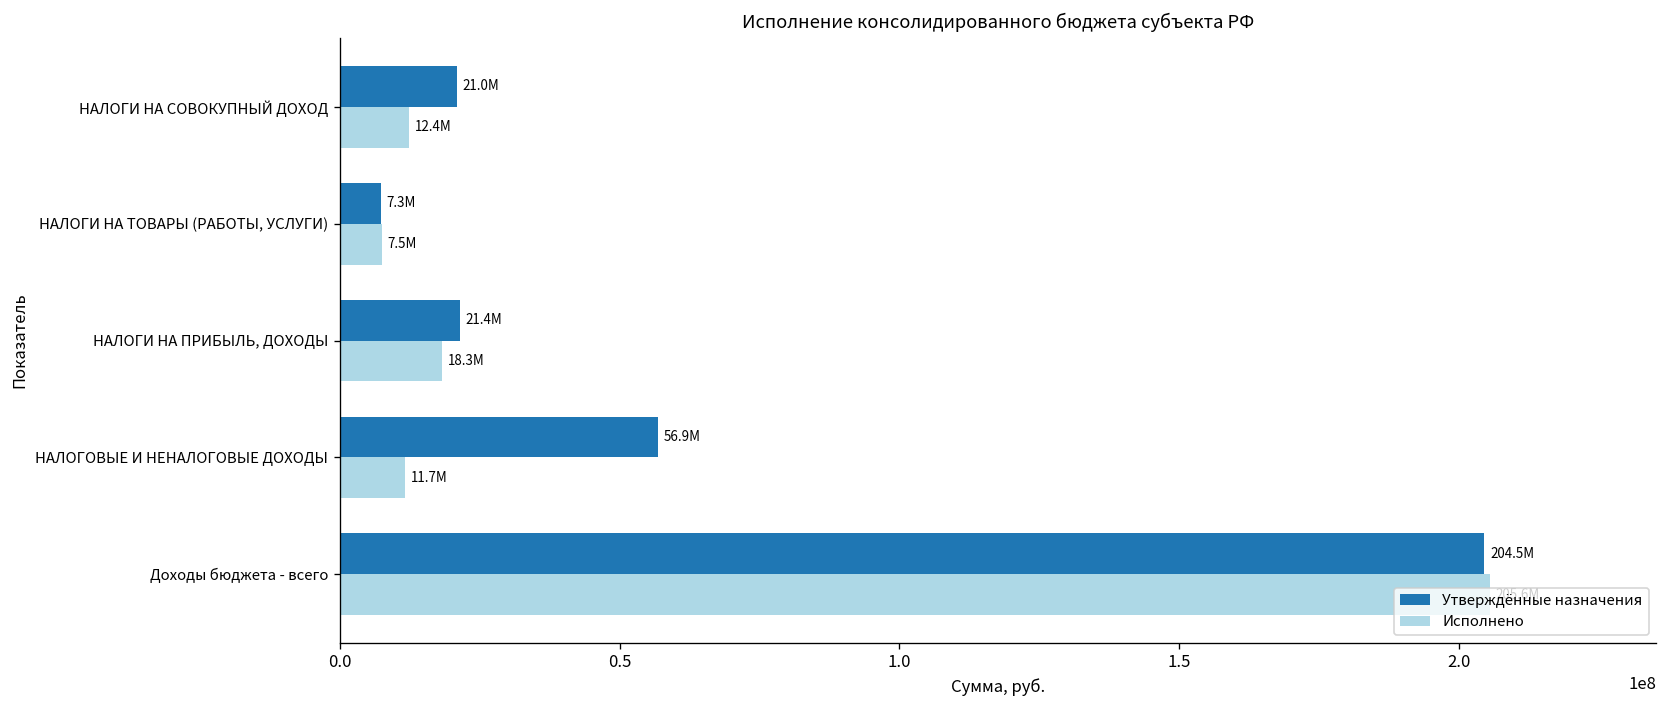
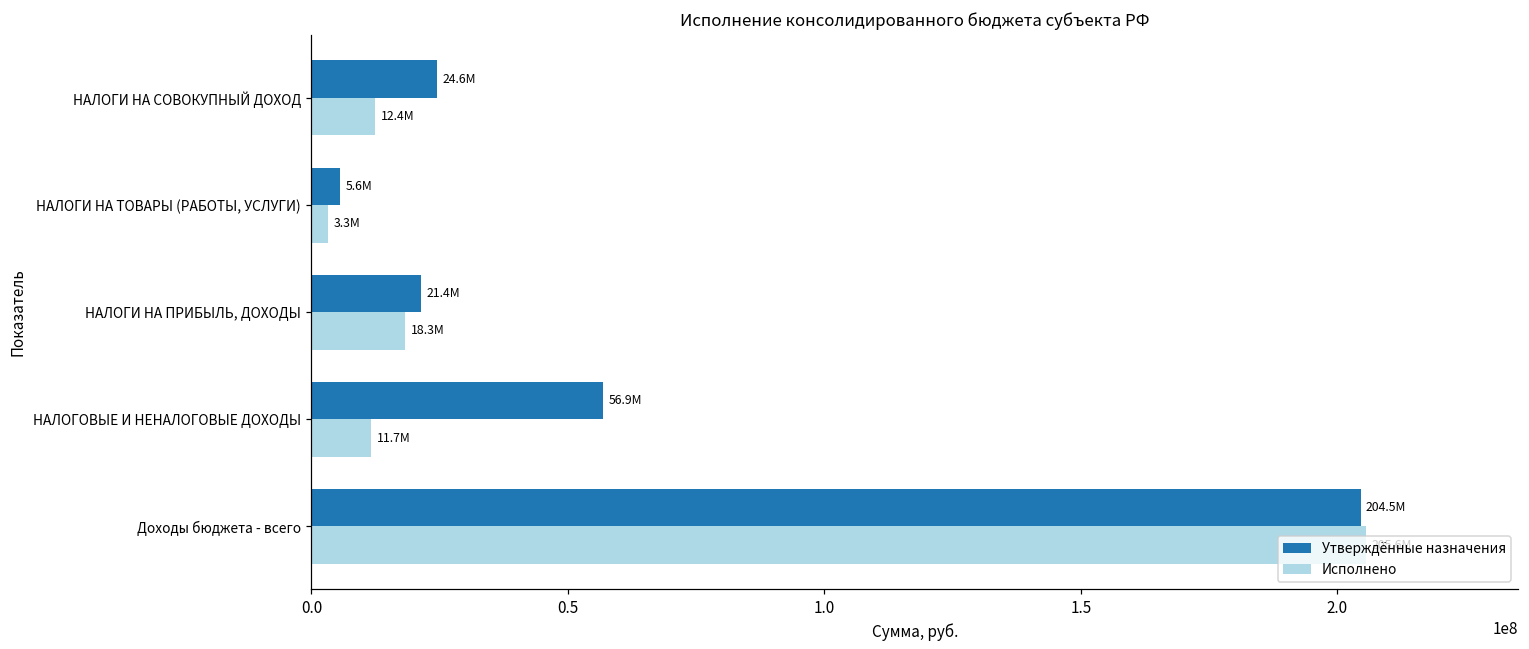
  {
    "Утверждённые назначения": {
-     "НАЛОГИ НА СОВОКУПНЫЙ ДОХОД": "21.0M",
-     "НАЛОГИ НА ТОВАРЫ (РАБОТЫ, УСЛУГИ)": "7.3M",
+     "НАЛОГИ НА СОВОКУПНЫЙ ДОХОД": "24.6M",
+     "НАЛОГИ НА ТОВАРЫ (РАБОТЫ, УСЛУГИ)": "5.6M",
      "НАЛОГИ НА ПРИБЫЛЬ, ДОХОДЫ": "21.4M",
      "НАЛОГОВЫЕ И НЕНАЛОГОВЫЕ ДОХОДЫ": "56.9M",
      "Доходы бюджета - всего": "204.5M"
    },
    "Исполнено": {
      "НАЛОГИ НА СОВОКУПНЫЙ ДОХОД": "12.4M",
-     "НАЛОГИ НА ТОВАРЫ (РАБОТЫ, УСЛУГИ)": "7.5M",
+     "НАЛОГИ НА ТОВАРЫ (РАБОТЫ, УСЛУГИ)": "3.3M",
      "НАЛОГИ НА ПРИБЫЛЬ, ДОХОДЫ": "18.3M",
      "НАЛОГОВЫЕ И НЕНАЛОГОВЫЕ ДОХОДЫ": "11.7M"
    }
  }
